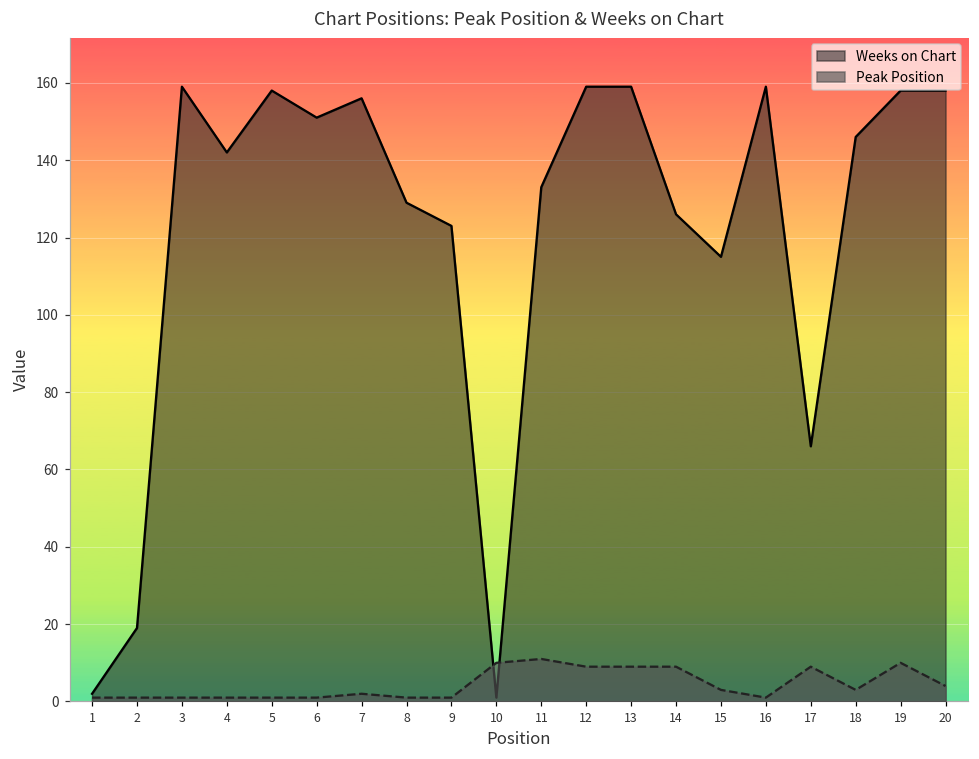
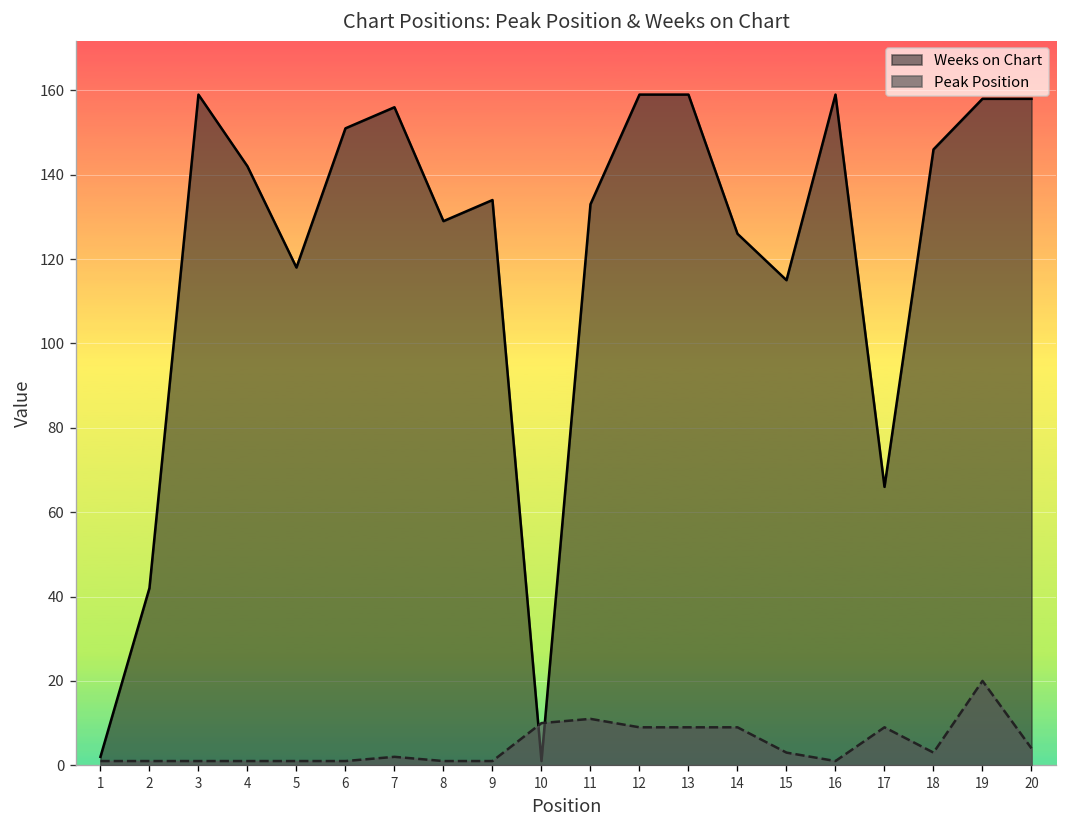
  {
    "Weeks on Chart": {
      "1": 2,
-     "2": 19,
+     "2": 42,
      "3": 159,
      "4": 142,
-     "5": 158,
+     "5": 118,
      "6": 151,
      "7": 156,
      "8": 129,
-     "9": 123,
+     "9": 134,
      "10": 1,
      "11": 133,
      "12": 159,
      "13": 159,
      "14": 126,
      "15": 115,
      "16": 159,
      "17": 66,
      "18": 146
    },
    "Peak Position": {
      "1": 1,
      "2": 1,
      "3": 1,
      "4": 1,
      "5": 1,
      "6": 1,
      "7": 2,
      "8": 1,
      "9": 1,
      "10": 10,
      "11": 11,
      "12": 9,
      "13": 9,
      "14": 9,
      "15": 3,
      "16": 1,
      "17": 9,
      "18": 3,
-     "19": 10,
+     "19": 20,
      "20": 4
    }
  }
